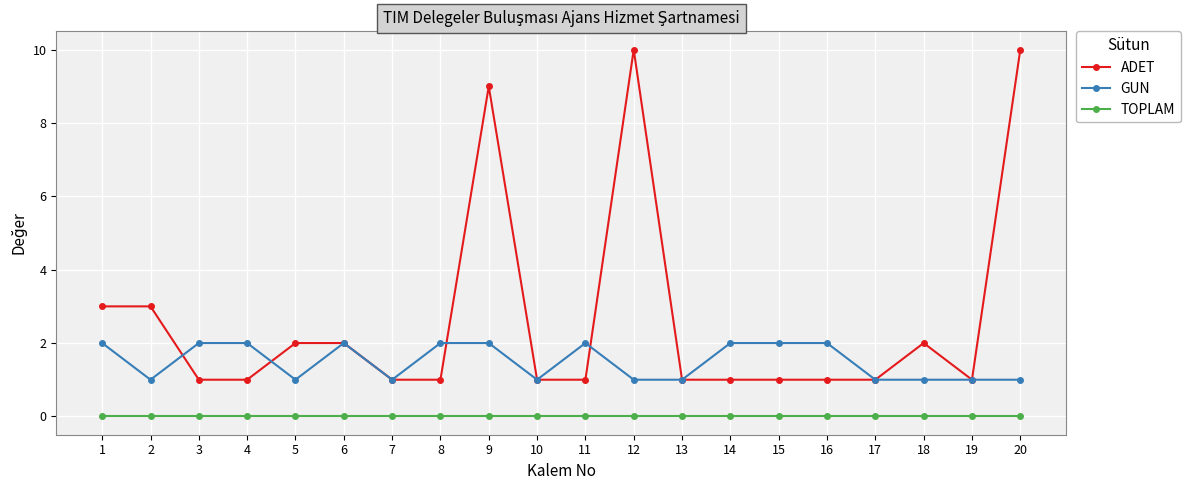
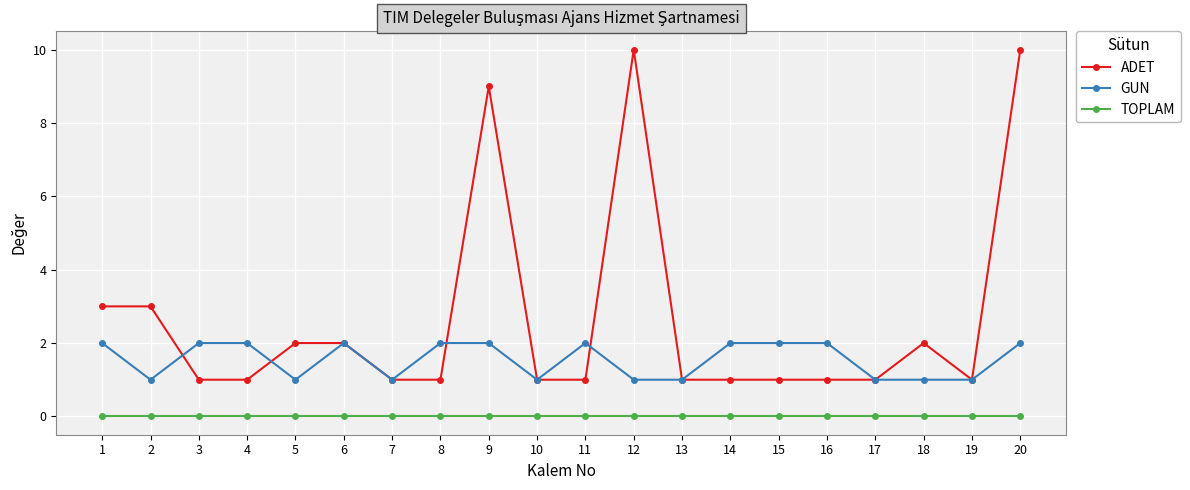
  {
    "ADET": {
      "1": 3,
      "2": 3,
      "3": 1,
      "4": 1,
      "5": 2,
      "8": 1,
      "9": 9,
      "11": 1,
      "12": 10,
      "14": 1,
      "15": 1,
      "16": 1,
      "18": 2,
      "20": 10
    },
    "GUN": {
      "1": 2,
      "2": 1,
      "3": 2,
      "4": 2,
      "5": 1,
      "8": 2,
      "9": 2,
      "11": 2,
      "12": 1,
      "14": 2,
      "15": 2,
      "16": 2,
      "18": 1,
-     "20": 1
+     "20": 2
    },
    "TOPLAM": {
      "1": 0,
      "2": 0,
      "3": 0,
      "4": 0,
      "5": 0,
      "6": 0,
      "7": 0,
      "8": 0,
      "9": 0,
      "10": 0,
      "11": 0,
      "12": 0,
      "13": 0,
      "14": 0,
      "15": 0,
      "16": 0,
      "17": 0,
      "18": 0,
      "19": 0,
      "20": 0
    }
  }
